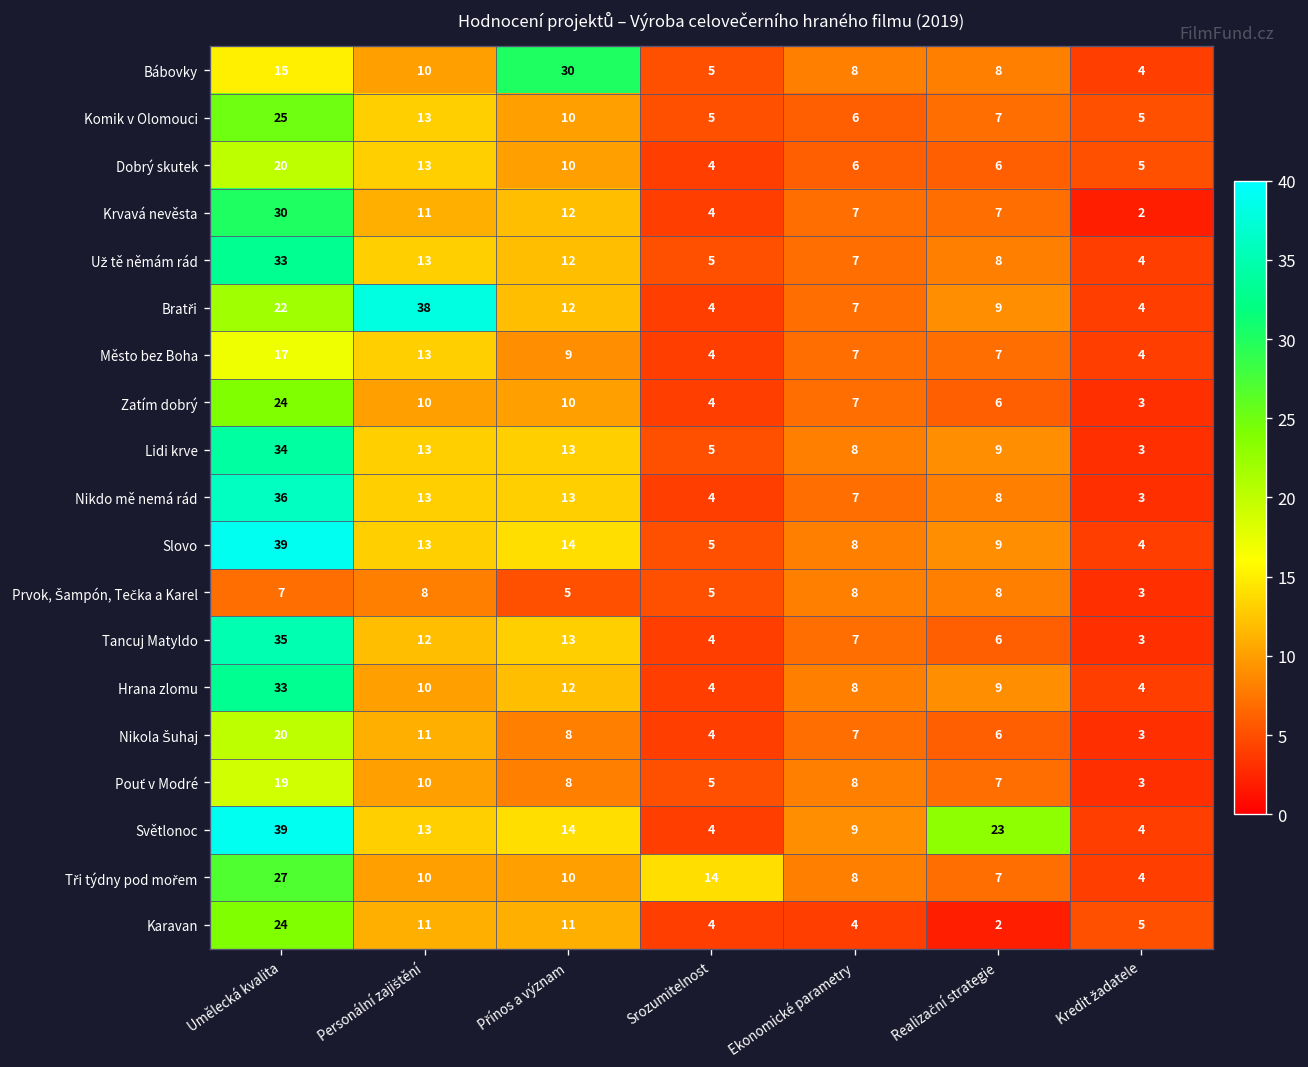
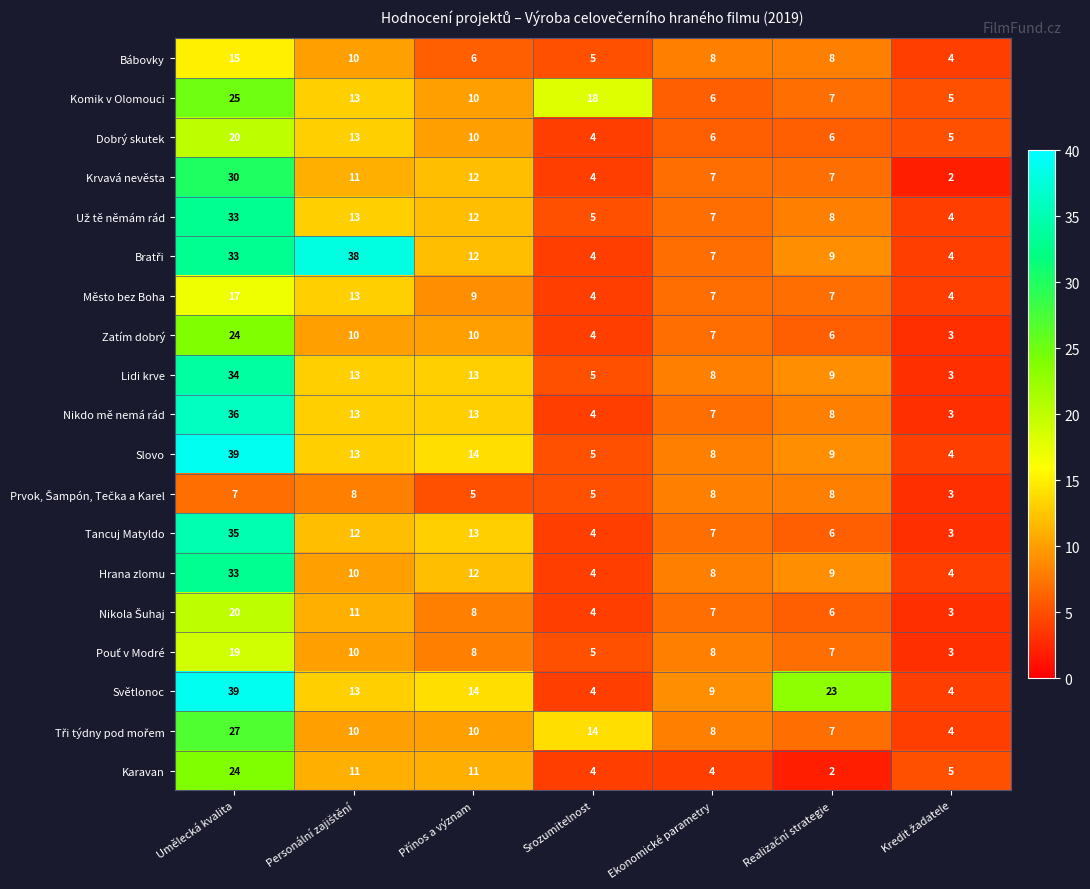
  {
    "Bábovky": {
      "Umělecká kvalita": 15,
      "Personální zajištění": 10,
-     "Přínos a význam": 30,
+     "Přínos a význam": 6,
      "Srozumitelnost": 5,
      "Ekonomické parametry": 8,
      "Realizační strategie": 8,
      "Kredit žadatele": 4
    },
    "Komik v Olomouci": {
      "Umělecká kvalita": 25,
      "Personální zajištění": 13,
      "Přínos a význam": 10,
-     "Srozumitelnost": 5,
+     "Srozumitelnost": 18,
      "Ekonomické parametry": 6,
      "Realizační strategie": 7,
      "Kredit žadatele": 5
    },
    "Dobrý skutek": {
      "Umělecká kvalita": 20,
      "Personální zajištění": 13,
      "Přínos a význam": 10,
      "Srozumitelnost": 4,
      "Ekonomické parametry": 6,
      "Realizační strategie": 6,
      "Kredit žadatele": 5
    },
    "Krvavá nevěsta": {
      "Umělecká kvalita": 30,
      "Personální zajištění": 11,
      "Přínos a význam": 12,
      "Srozumitelnost": 4,
      "Ekonomické parametry": 7,
      "Realizační strategie": 7,
      "Kredit žadatele": 2
    },
    "Už tě němám rád": {
      "Umělecká kvalita": 33,
      "Personální zajištění": 13,
      "Přínos a význam": 12,
      "Srozumitelnost": 5,
      "Ekonomické parametry": 7,
      "Realizační strategie": 8,
      "Kredit žadatele": 4
    },
    "Bratři": {
-     "Umělecká kvalita": 22,
+     "Umělecká kvalita": 33,
      "Personální zajištění": 38,
      "Přínos a význam": 12,
      "Srozumitelnost": 4,
      "Ekonomické parametry": 7,
      "Realizační strategie": 9,
      "Kredit žadatele": 4
    },
    "Město bez Boha": {
      "Umělecká kvalita": 17,
      "Personální zajištění": 13,
      "Přínos a význam": 9,
      "Srozumitelnost": 4,
      "Ekonomické parametry": 7,
      "Realizační strategie": 7,
      "Kredit žadatele": 4
    },
    "Zatím dobrý": {
      "Umělecká kvalita": 24,
      "Personální zajištění": 10,
      "Přínos a význam": 10,
      "Srozumitelnost": 4,
      "Ekonomické parametry": 7,
      "Realizační strategie": 6,
      "Kredit žadatele": 3
    },
    "Lidi krve": {
      "Umělecká kvalita": 34,
      "Personální zajištění": 13,
      "Přínos a význam": 13,
      "Srozumitelnost": 5,
      "Ekonomické parametry": 8,
      "Realizační strategie": 9,
      "Kredit žadatele": 3
    },
    "Nikdo mě nemá rád": {
      "Umělecká kvalita": 36,
      "Personální zajištění": 13,
      "Přínos a význam": 13,
      "Srozumitelnost": 4,
      "Ekonomické parametry": 7,
      "Realizační strategie": 8,
      "Kredit žadatele": 3
    },
    "Slovo": {
      "Umělecká kvalita": 39,
      "Personální zajištění": 13,
      "Přínos a význam": 14,
      "Srozumitelnost": 5,
      "Ekonomické parametry": 8,
      "Realizační strategie": 9,
      "Kredit žadatele": 4
    },
    "Prvok, Šampón, Tečka a Karel": {
      "Umělecká kvalita": 7,
      "Personální zajištění": 8,
      "Přínos a význam": 5,
      "Srozumitelnost": 5,
      "Ekonomické parametry": 8,
      "Realizační strategie": 8,
      "Kredit žadatele": 3
    },
    "Tancuj Matyldo": {
      "Umělecká kvalita": 35,
      "Personální zajištění": 12,
      "Přínos a význam": 13,
      "Srozumitelnost": 4,
      "Ekonomické parametry": 7,
      "Realizační strategie": 6,
      "Kredit žadatele": 3
    },
    "Hrana zlomu": {
      "Umělecká kvalita": 33,
      "Personální zajištění": 10,
      "Přínos a význam": 12,
      "Srozumitelnost": 4,
      "Ekonomické parametry": 8,
      "Realizační strategie": 9,
      "Kredit žadatele": 4
    },
    "Nikola Šuhaj": {
      "Umělecká kvalita": 20,
      "Personální zajištění": 11,
      "Přínos a význam": 8,
      "Srozumitelnost": 4,
      "Ekonomické parametry": 7,
      "Realizační strategie": 6,
      "Kredit žadatele": 3
    },
    "Pouť v Modré": {
      "Umělecká kvalita": 19,
      "Personální zajištění": 10,
      "Přínos a význam": 8,
      "Srozumitelnost": 5,
      "Ekonomické parametry": 8,
      "Realizační strategie": 7,
      "Kredit žadatele": 3
    },
    "Světlonoc": {
      "Umělecká kvalita": 39,
      "Personální zajištění": 13,
      "Přínos a význam": 14,
      "Srozumitelnost": 4,
      "Ekonomické parametry": 9,
      "Realizační strategie": 23,
      "Kredit žadatele": 4
    },
    "Tři týdny pod mořem": {
      "Umělecká kvalita": 27,
      "Personální zajištění": 10,
      "Přínos a význam": 10,
      "Srozumitelnost": 14,
      "Ekonomické parametry": 8,
      "Realizační strategie": 7,
      "Kredit žadatele": 4
    },
    "Karavan": {
      "Umělecká kvalita": 24,
      "Personální zajištění": 11,
      "Přínos a význam": 11,
      "Srozumitelnost": 4,
      "Ekonomické parametry": 4,
      "Realizační strategie": 2,
      "Kredit žadatele": 5
    }
  }
